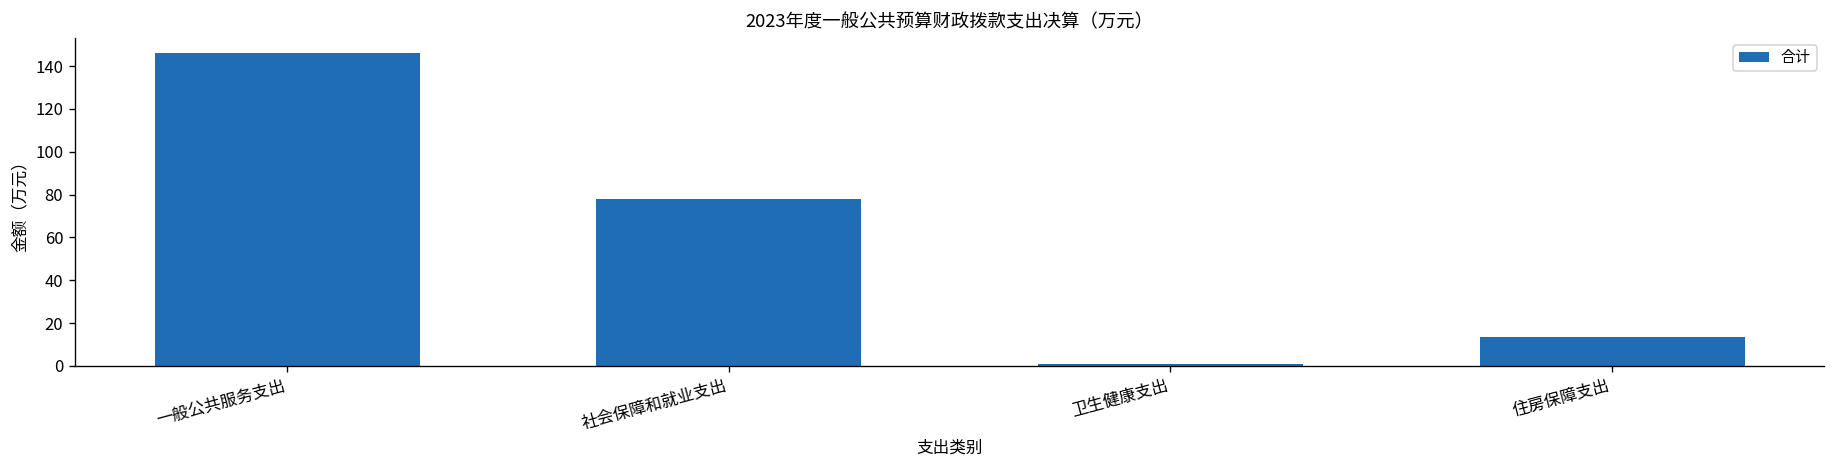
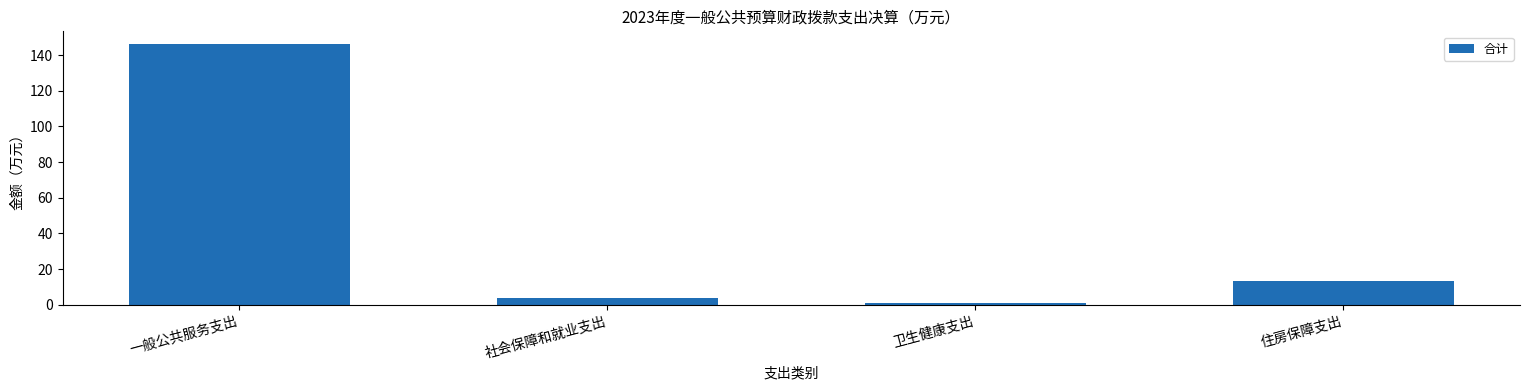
  {
    "一般公共服务支出": 146,
-   "社会保障和就业支出": 78,
+   "社会保障和就业支出": 4,
    "住房保障支出": 14
  }
